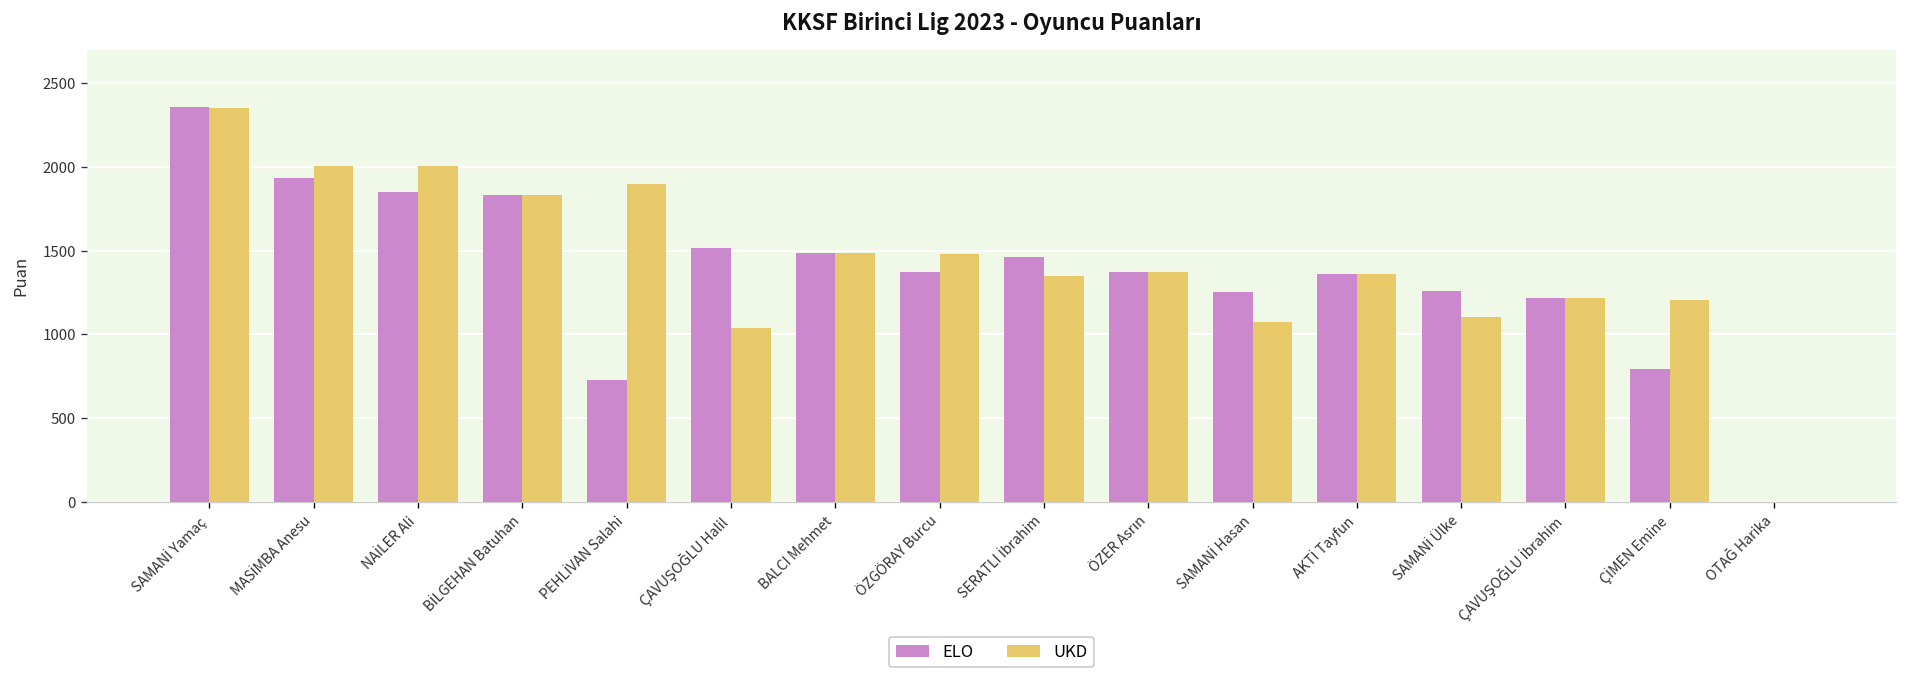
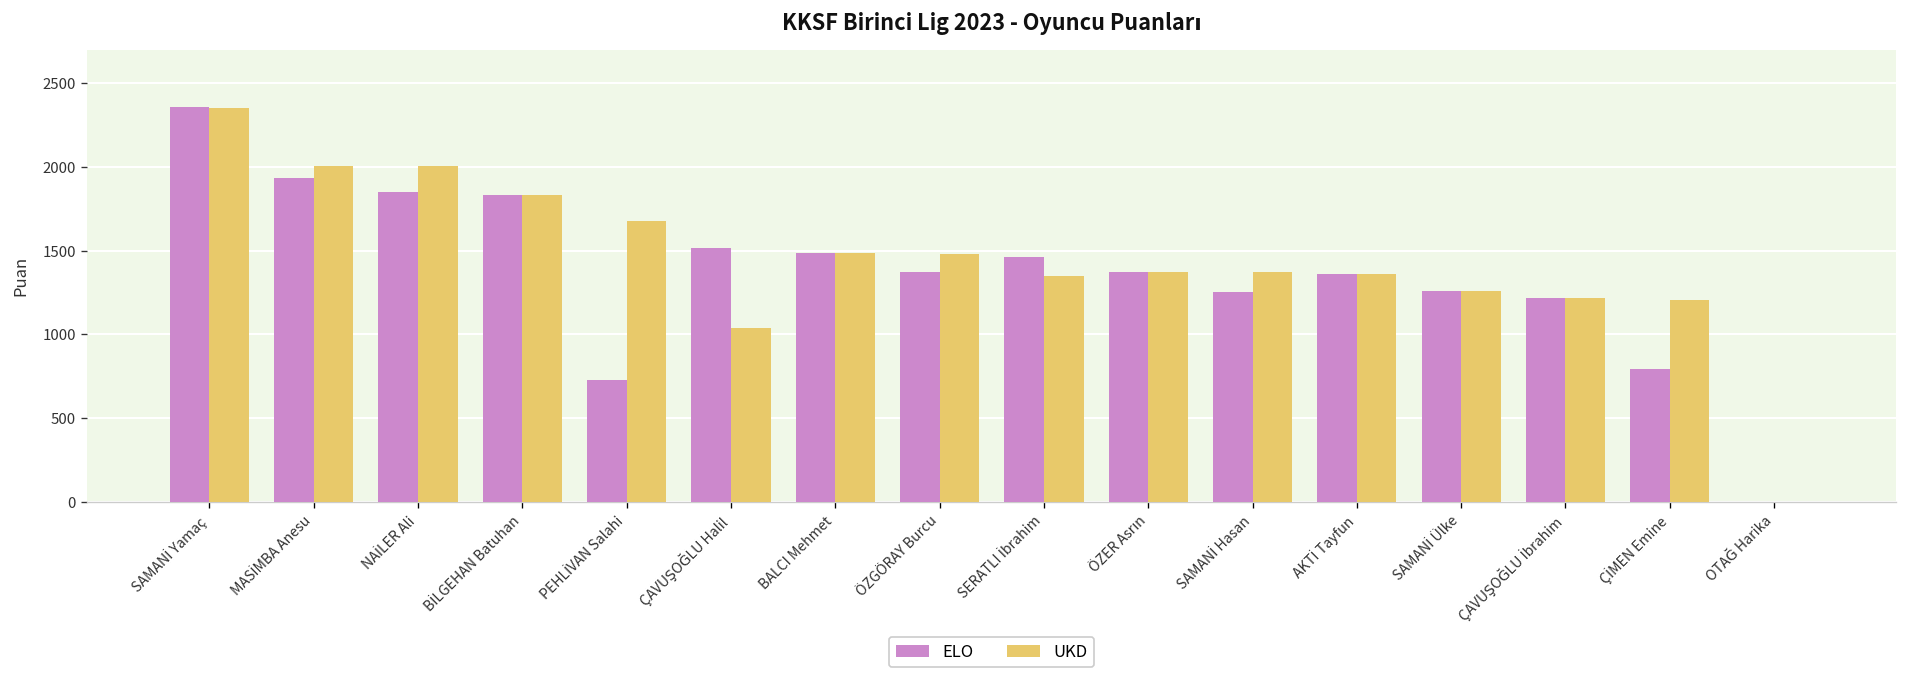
  {
    "ELO": {
      "SAMANİ Yamaç": 2360,
      "MASİMBA Anesu": 1930,
      "NAİLER Ali": 1850,
      "BİLGEHAN Batuhan": 1830,
      "PEHLİVAN Salahi": 730,
      "ÇAVUŞOĞLU Halil": 1520,
      "BALCI Mehmet": 1490,
      "ÖZGÖRAY Burcu": 1370,
      "SERATLI İbrahim": 1460,
      "ÖZER Asrın": 1370,
      "SAMANİ Hasan": 1260,
      "AKTİ Tayfun": 1360,
      "SAMANİ Ülke": 1260,
      "ÇAVUŞOĞLU İbrahim": 1220,
      "ÇİMEN Emine": 800,
      "OTAĞ Harika": 0
    },
    "UKD": {
      "SAMANİ Yamaç": 2350,
      "MASİMBA Anesu": 2010,
      "NAİLER Ali": 2010,
      "BİLGEHAN Batuhan": 1830,
-     "PEHLİVAN Salahi": 1900,
+     "PEHLİVAN Salahi": 1680,
      "ÇAVUŞOĞLU Halil": 1040,
      "BALCI Mehmet": 1490,
      "ÖZGÖRAY Burcu": 1480,
      "SERATLI İbrahim": 1350,
      "ÖZER Asrın": 1370,
-     "SAMANİ Hasan": 1070,
+     "SAMANİ Hasan": 1370,
      "AKTİ Tayfun": 1360,
-     "SAMANİ Ülke": 1100,
+     "SAMANİ Ülke": 1260,
      "ÇAVUŞOĞLU İbrahim": 1220,
      "ÇİMEN Emine": 1210,
      "OTAĞ Harika": 0
    }
  }
